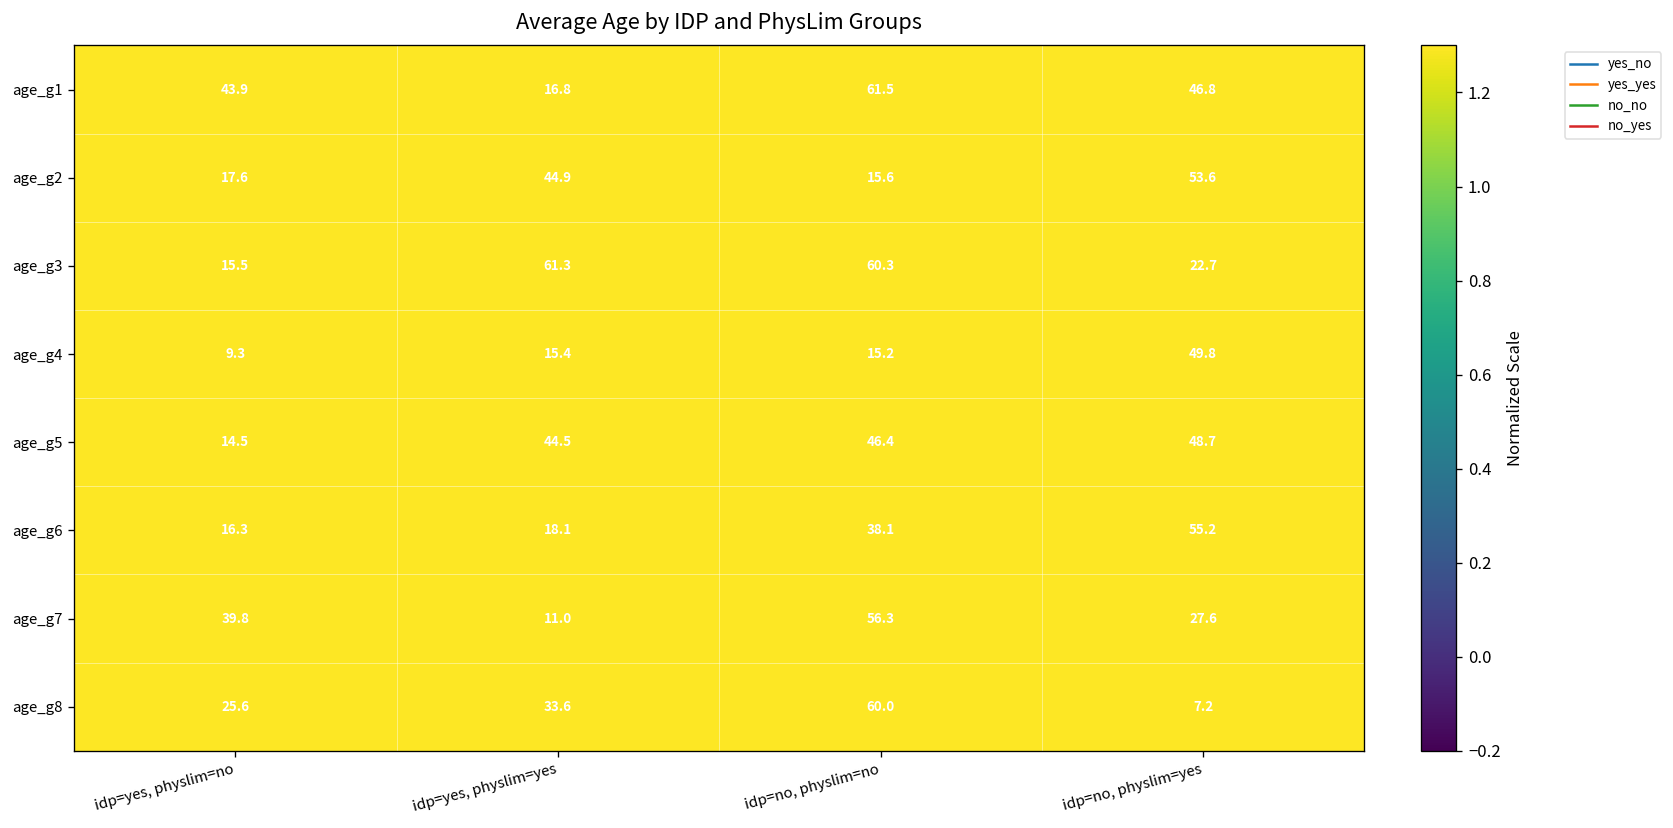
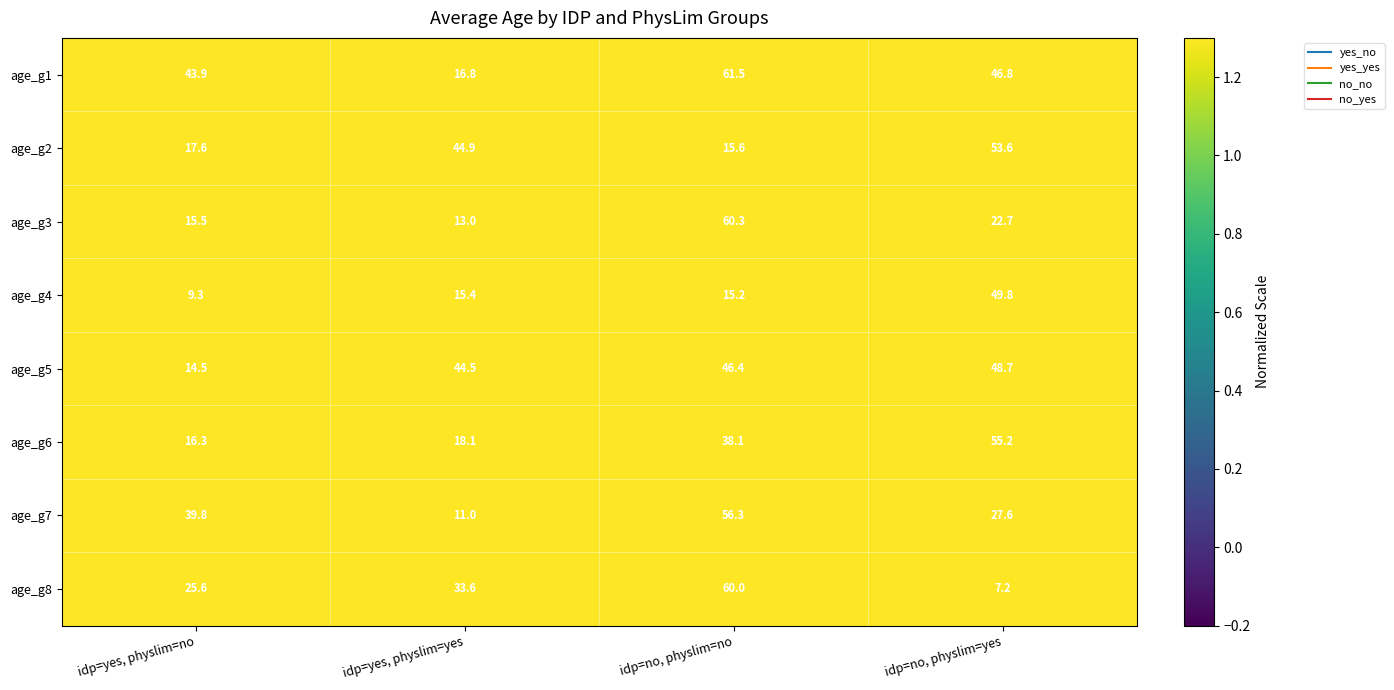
  {
    "age_g1": {
      "idp=yes, physlim=no": 43.9,
      "idp=yes, physlim=yes": 16.8,
      "idp=no, physlim=no": 61.5,
      "idp=no, physlim=yes": 46.8
    },
    "age_g2": {
      "idp=yes, physlim=no": 17.6,
      "idp=yes, physlim=yes": 44.9,
      "idp=no, physlim=no": 15.6,
      "idp=no, physlim=yes": 53.6
    },
    "age_g3": {
      "idp=yes, physlim=no": 15.5,
-     "idp=yes, physlim=yes": 61.3,
+     "idp=yes, physlim=yes": 13.0,
      "idp=no, physlim=no": 60.3,
      "idp=no, physlim=yes": 22.7
    },
    "age_g4": {
      "idp=yes, physlim=no": 9.3,
      "idp=yes, physlim=yes": 15.4,
      "idp=no, physlim=no": 15.2,
      "idp=no, physlim=yes": 49.8
    },
    "age_g5": {
      "idp=yes, physlim=no": 14.5,
      "idp=yes, physlim=yes": 44.5,
      "idp=no, physlim=no": 46.4,
      "idp=no, physlim=yes": 48.7
    },
    "age_g6": {
      "idp=yes, physlim=no": 16.3,
      "idp=yes, physlim=yes": 18.1,
      "idp=no, physlim=no": 38.1,
      "idp=no, physlim=yes": 55.2
    },
    "age_g7": {
      "idp=yes, physlim=no": 39.8,
      "idp=yes, physlim=yes": 11.0,
      "idp=no, physlim=no": 56.3,
      "idp=no, physlim=yes": 27.6
    },
    "age_g8": {
      "idp=yes, physlim=no": 25.6,
      "idp=yes, physlim=yes": 33.6,
      "idp=no, physlim=no": 60.0,
      "idp=no, physlim=yes": 7.2
    }
  }
